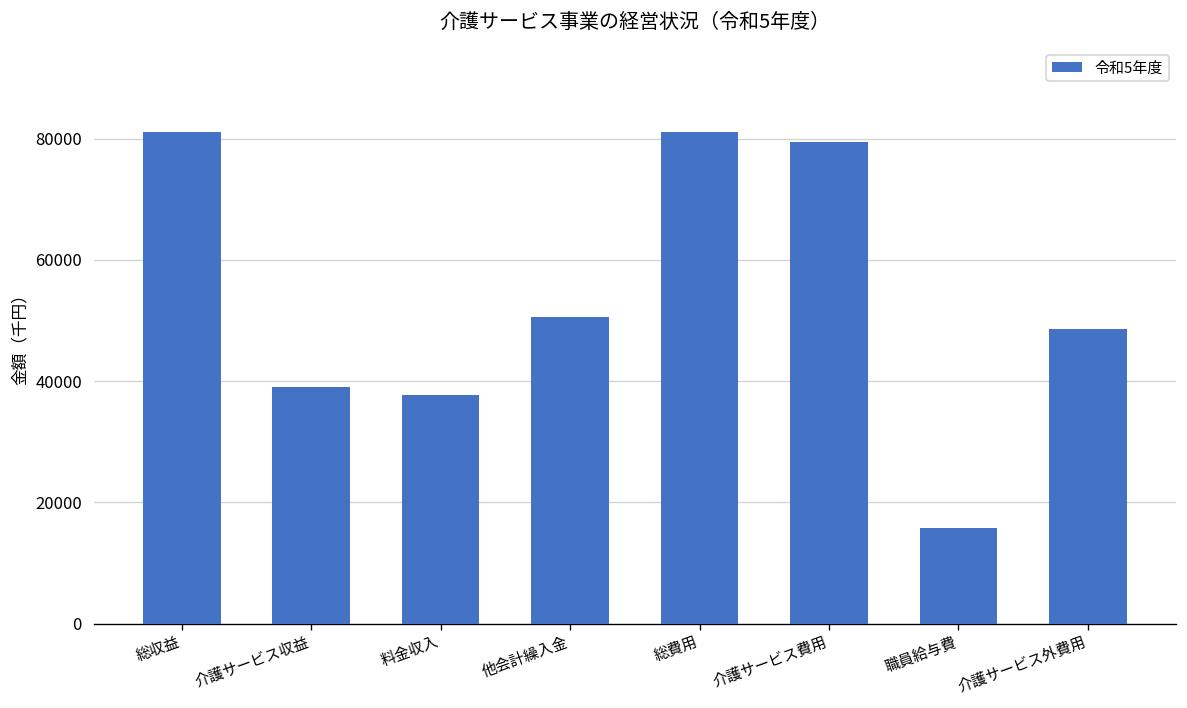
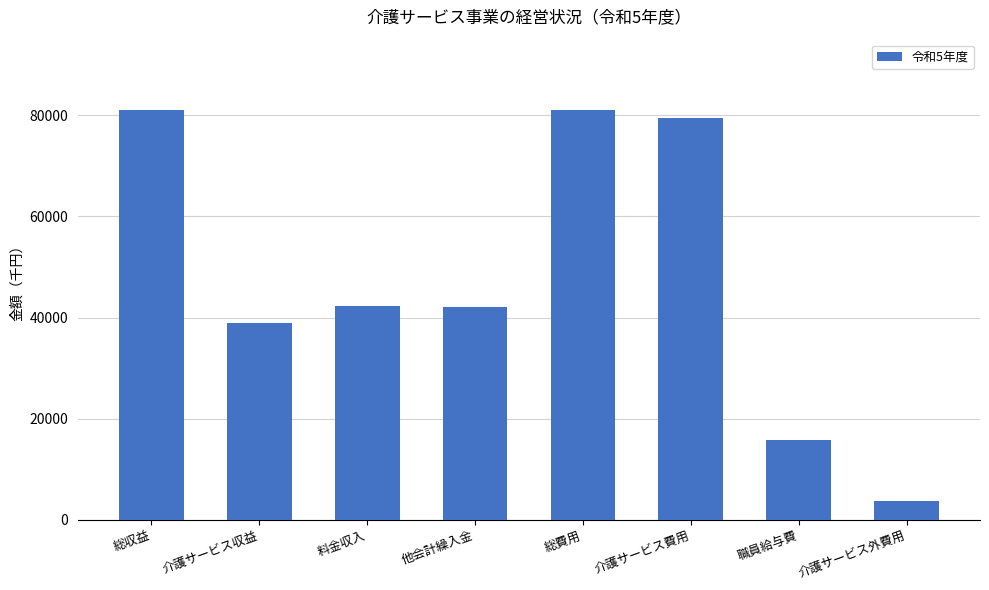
  {
    "総収益": 81000,
    "介護サービス収益": 39000,
-   "料金収入": 38000,
-   "他会計繰入金": 51000,
+   "料金収入": 42000,
+   "他会計繰入金": 42000,
    "総費用": 81000,
    "介護サービス費用": 79000,
    "職員給与費": 16000,
-   "介護サービス外費用": 49000
+   "介護サービス外費用": 4000
  }
